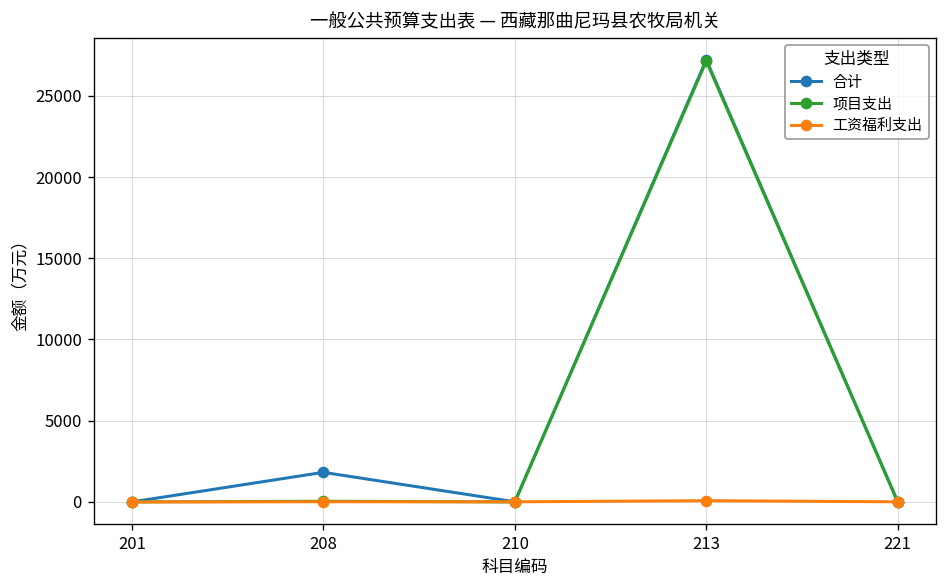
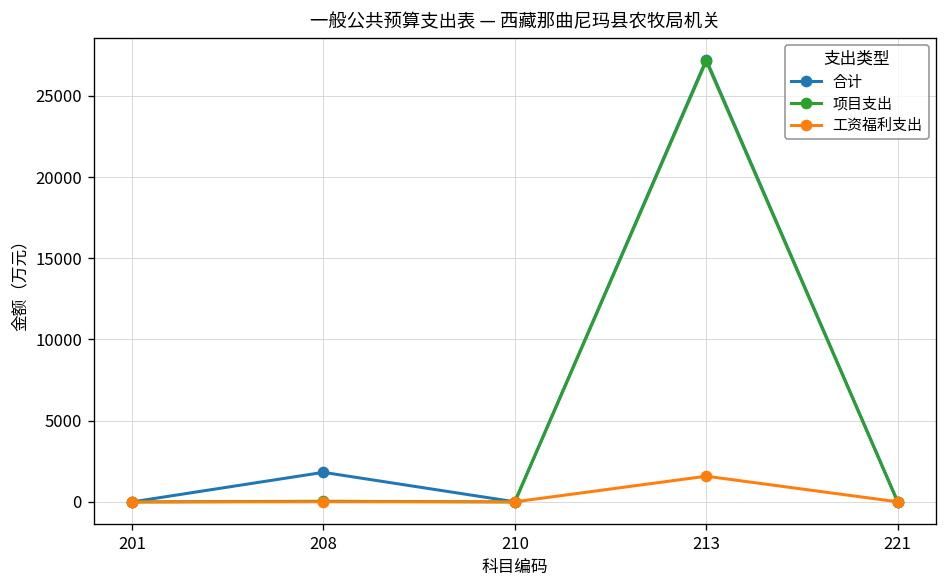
  {
    "合计": {
      "208": 1800
    },
    "工资福利支出": {
-     "213": 100
+     "213": 1600
    }
  }
